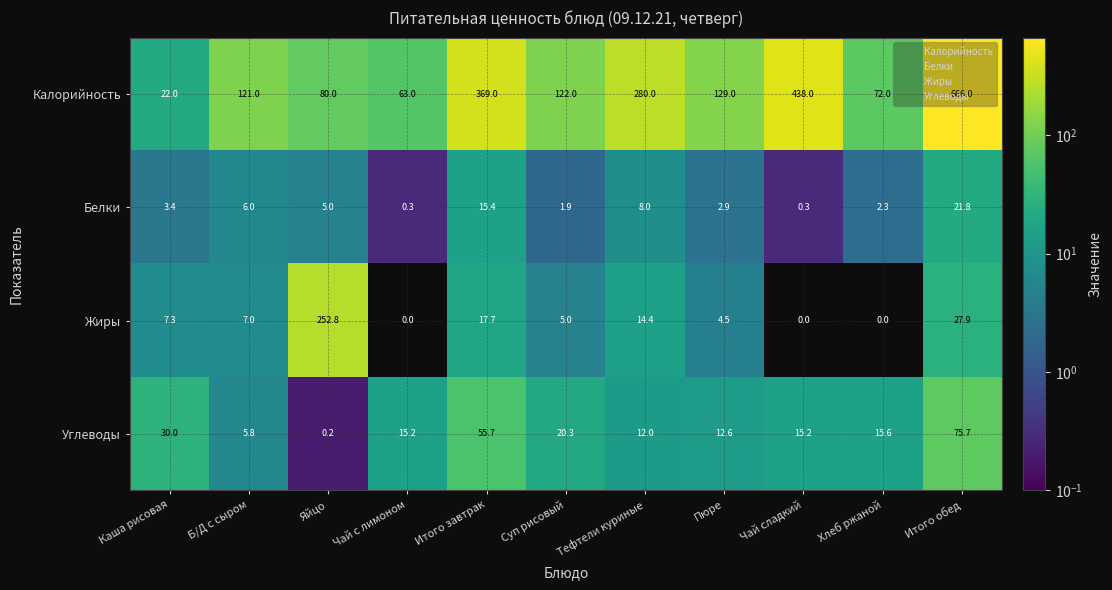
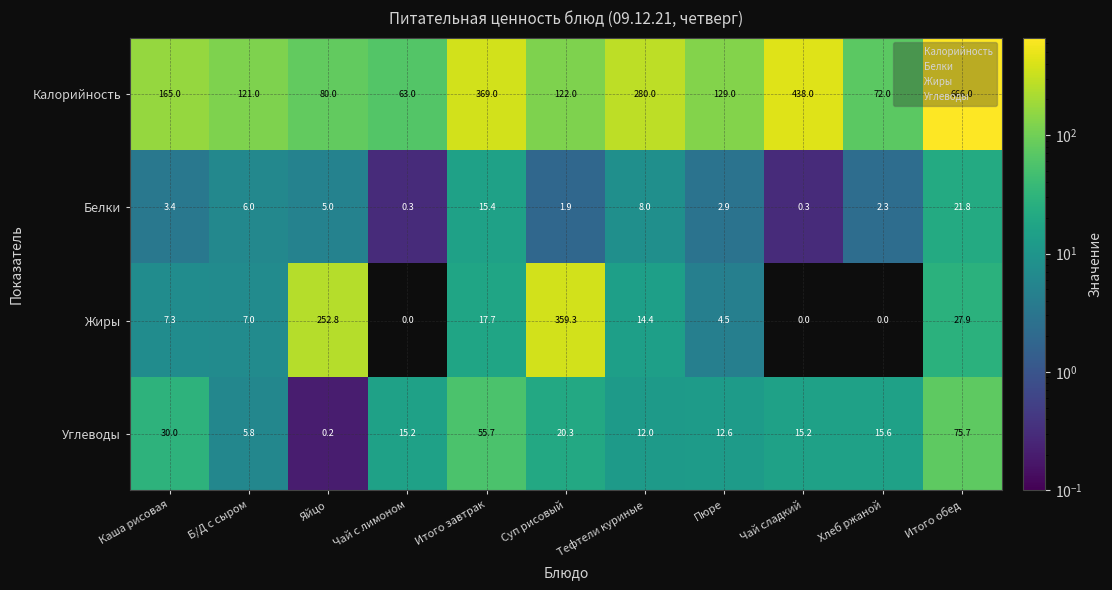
  {
    "Калорийность": {
-     "Каша рисовая": 22.0,
+     "Каша рисовая": 165.0,
      "Б/Д с сыром": 121.0,
      "Яйцо": 80.0,
      "Чай с лимоном": 63.0,
      "Итого завтрак": 369.0,
      "Суп рисовый": 122.0,
      "Тефтели куриные": 280.0,
      "Пюре": 129.0,
      "Чай сладкий": 438.0,
      "Хлеб ржаной": 72.0
    },
    "Белки": {
      "Каша рисовая": 3.4,
      "Б/Д с сыром": 6.0,
      "Яйцо": 5.0,
      "Чай с лимоном": 0.3,
      "Итого завтрак": 15.4,
      "Суп рисовый": 1.9,
      "Тефтели куриные": 8.0,
      "Пюре": 2.9,
      "Чай сладкий": 0.3,
      "Хлеб ржаной": 2.3,
      "Итого обед": 21.8
    },
    "Жиры": {
      "Каша рисовая": 7.3,
      "Б/Д с сыром": 7.0,
      "Яйцо": 252.8,
      "Чай с лимоном": 0.0,
      "Итого завтрак": 17.7,
-     "Суп рисовый": 5.0,
+     "Суп рисовый": 359.3,
      "Тефтели куриные": 14.4,
      "Пюре": 4.5,
      "Чай сладкий": 0.0,
      "Хлеб ржаной": 0.0,
      "Итого обед": 27.9
    },
    "Углеводы": {
      "Каша рисовая": 30.0,
      "Б/Д с сыром": 5.8,
      "Яйцо": 0.2,
      "Чай с лимоном": 15.2,
      "Итого завтрак": 55.7,
      "Суп рисовый": 20.3,
      "Тефтели куриные": 12.0,
      "Пюре": 12.6,
      "Чай сладкий": 15.2,
      "Хлеб ржаной": 15.6,
      "Итого обед": 75.7
    }
  }
